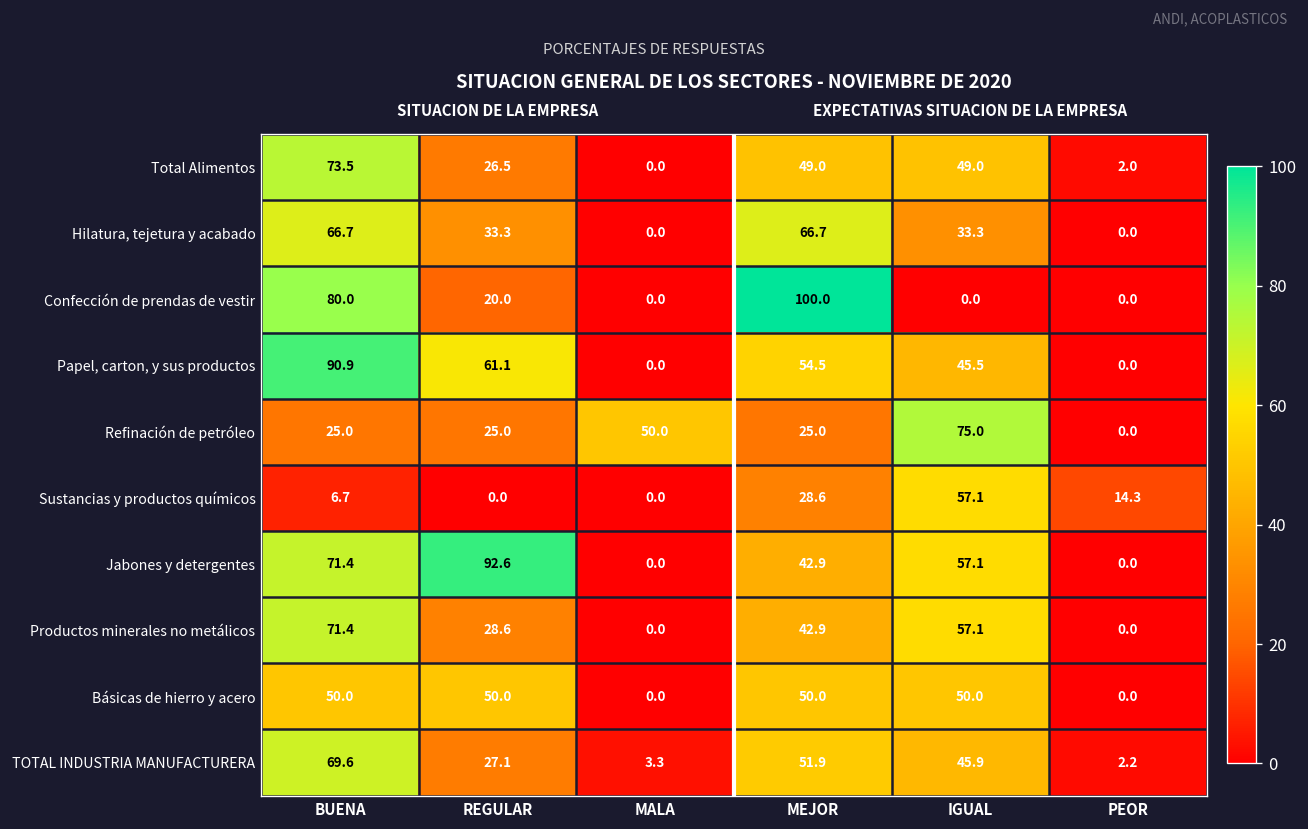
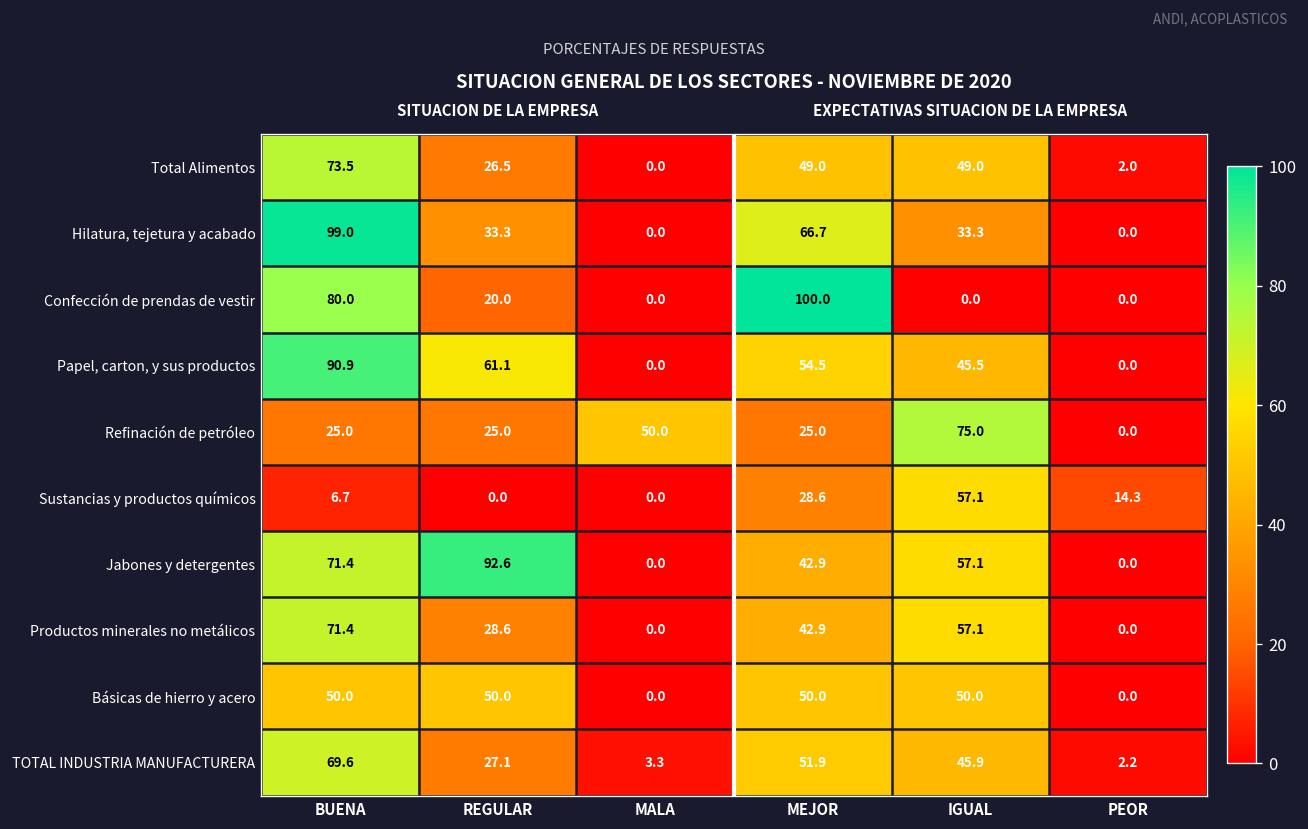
  {
    "Total Alimentos": {
      "BUENA": 73.5,
      "REGULAR": 26.5,
      "MALA": 0.0,
      "MEJOR": 49.0,
      "IGUAL": 49.0,
      "PEOR": 2.0
    },
    "Hilatura, tejetura y acabado": {
-     "BUENA": 66.7,
+     "BUENA": 99.0,
      "REGULAR": 33.3,
      "MALA": 0.0,
      "MEJOR": 66.7,
      "IGUAL": 33.3,
      "PEOR": 0.0
    },
    "Confección de prendas de vestir": {
      "BUENA": 80.0,
      "REGULAR": 20.0,
      "MALA": 0.0,
      "MEJOR": 100.0,
      "IGUAL": 0.0,
      "PEOR": 0.0
    },
    "Papel, carton, y sus productos": {
      "BUENA": 90.9,
      "REGULAR": 61.1,
      "MALA": 0.0,
      "MEJOR": 54.5,
      "IGUAL": 45.5,
      "PEOR": 0.0
    },
    "Refinación de petróleo": {
      "BUENA": 25.0,
      "REGULAR": 25.0,
      "MALA": 50.0,
      "MEJOR": 25.0,
      "IGUAL": 75.0,
      "PEOR": 0.0
    },
    "Sustancias y productos químicos": {
      "BUENA": 6.7,
      "REGULAR": 0.0,
      "MALA": 0.0,
      "MEJOR": 28.6,
      "IGUAL": 57.1,
      "PEOR": 14.3
    },
    "Jabones y detergentes": {
      "BUENA": 71.4,
      "REGULAR": 92.6,
      "MALA": 0.0,
      "MEJOR": 42.9,
      "IGUAL": 57.1,
      "PEOR": 0.0
    },
    "Productos minerales no metálicos": {
      "BUENA": 71.4,
      "REGULAR": 28.6,
      "MALA": 0.0,
      "MEJOR": 42.9,
      "IGUAL": 57.1,
      "PEOR": 0.0
    },
    "Básicas de hierro y acero": {
      "BUENA": 50.0,
      "REGULAR": 50.0,
      "MALA": 0.0,
      "MEJOR": 50.0,
      "IGUAL": 50.0,
      "PEOR": 0.0
    },
    "TOTAL INDUSTRIA MANUFACTURERA": {
      "BUENA": 69.6,
      "REGULAR": 27.1,
      "MALA": 3.3,
      "MEJOR": 51.9,
      "IGUAL": 45.9,
      "PEOR": 2.2
    }
  }
